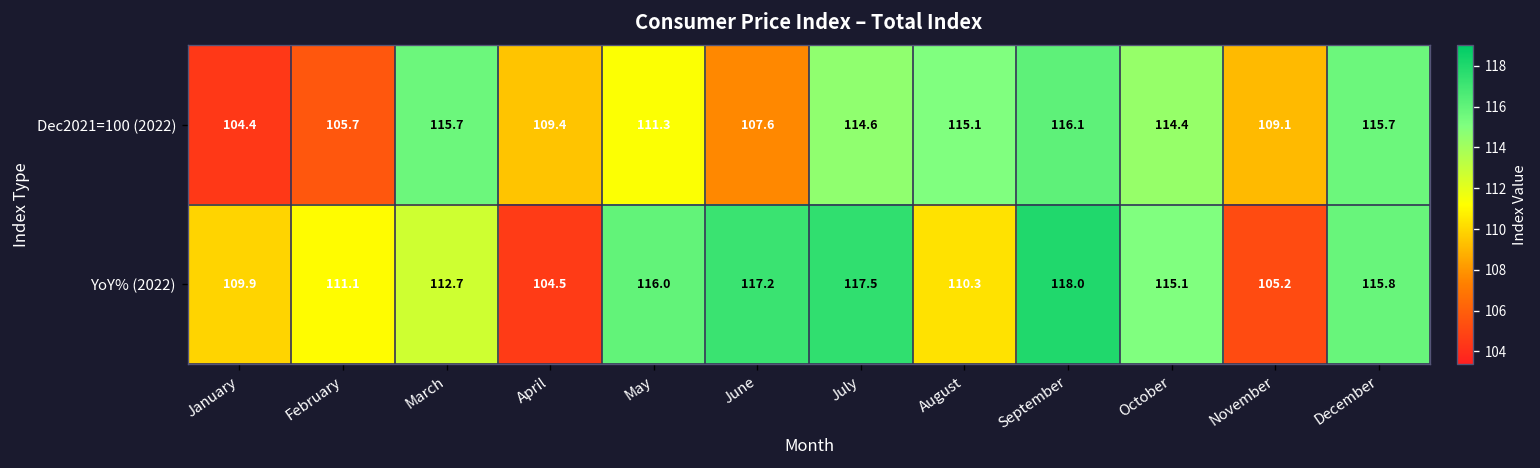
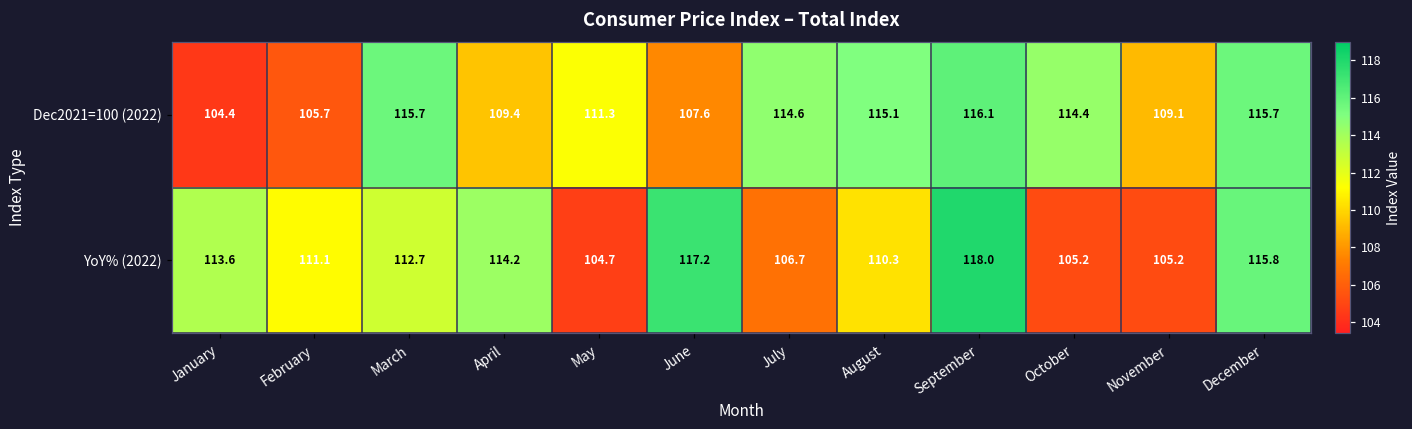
  {
    "Dec2021=100 (2022)": {
      "January": 104.4,
      "February": 105.7,
      "March": 115.7,
      "April": 109.4,
      "May": 111.3,
      "June": 107.6,
      "July": 114.6,
      "August": 115.1,
      "September": 116.1,
      "October": 114.4,
      "November": 109.1,
      "December": 115.7
    },
    "YoY% (2022)": {
-     "January": 109.9,
+     "January": 113.6,
      "February": 111.1,
      "March": 112.7,
-     "April": 104.5,
-     "May": 116.0,
+     "April": 114.2,
+     "May": 104.7,
      "June": 117.2,
-     "July": 117.5,
+     "July": 106.7,
      "August": 110.3,
      "September": 118.0,
-     "October": 115.1,
+     "October": 105.2,
      "November": 105.2,
      "December": 115.8
    }
  }
